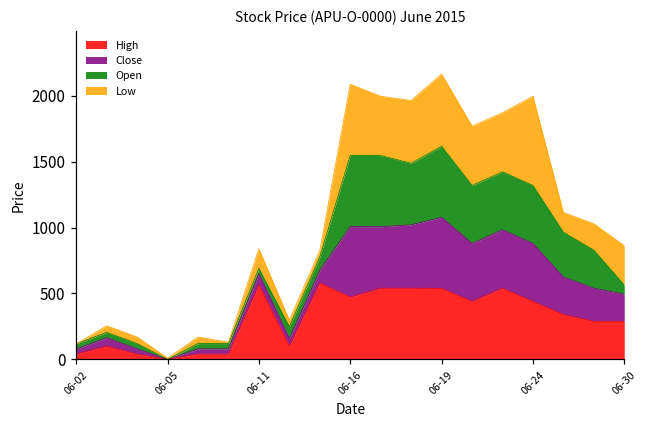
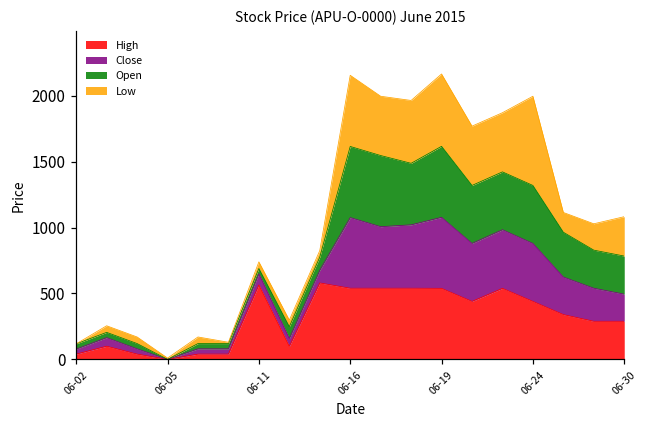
  {
    "High": {
      "06-02": 40,
      "06-11": 570,
-     "06-16": 470,
+     "06-16": 540,
      "06-19": 540,
      "06-24": 440,
      "06-30": 290
    },
    "Close": {
      "06-02": 40,
      "06-11": 90,
      "06-16": 540,
      "06-19": 540,
      "06-24": 440,
      "06-30": 210
    },
    "Open": {
      "06-11": 40,
      "06-16": 540,
      "06-19": 540,
      "06-24": 440,
-     "06-30": 70
+     "06-30": 290
    },
    "Low": {
-     "06-11": 150,
+     "06-11": 50,
      "06-16": 540,
      "06-19": 550,
      "06-24": 680,
      "06-30": 300
    }
  }
